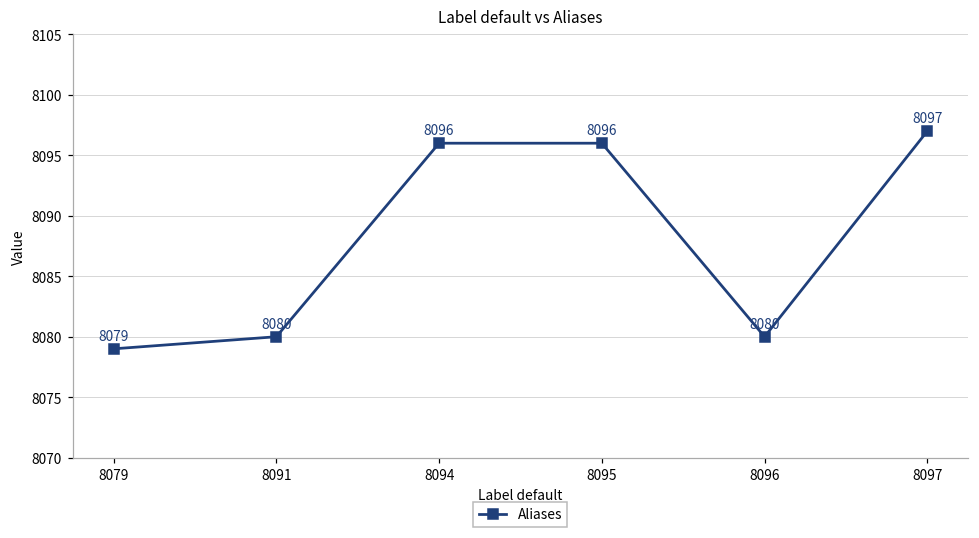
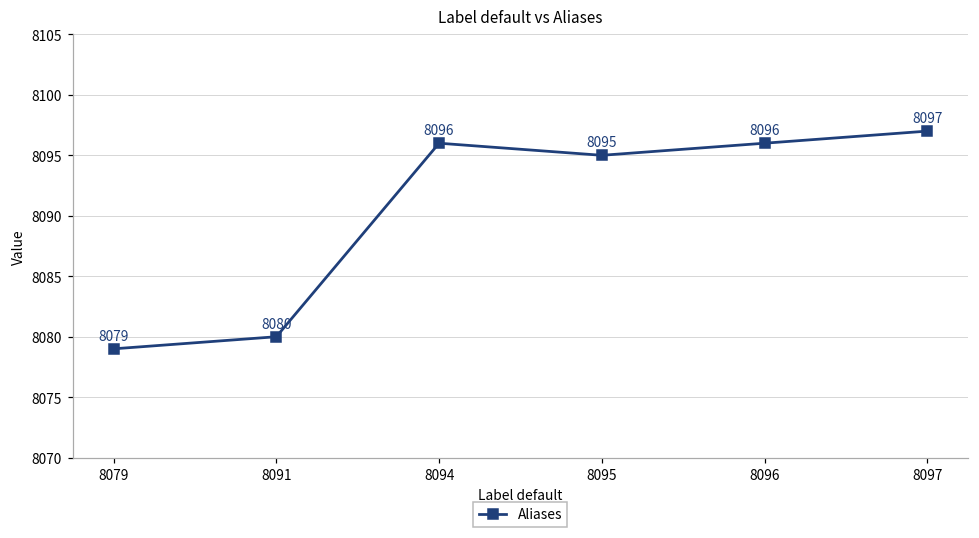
  {
    "8079": 8079,
    "8091": 8080,
    "8094": 8096,
-   "8095": 8096,
-   "8096": 8080,
+   "8095": 8095,
+   "8096": 8096,
    "8097": 8097
  }
